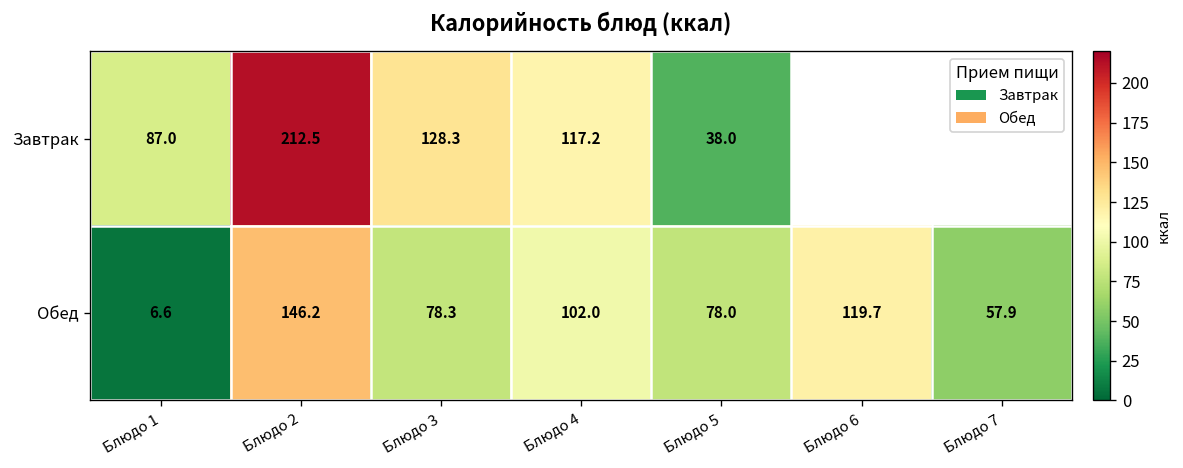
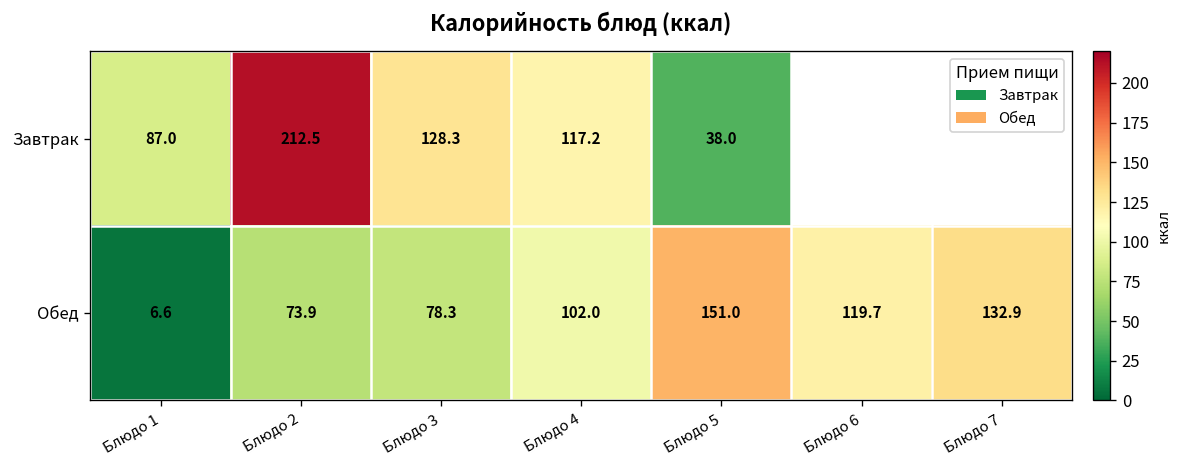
  {
    "Завтрак": {
      "Блюдо 1": 87.0,
      "Блюдо 2": 212.5,
      "Блюдо 3": 128.3,
      "Блюдо 4": 117.2,
      "Блюдо 5": 38.0
    },
    "Обед": {
      "Блюдо 1": 6.6,
-     "Блюдо 2": 146.2,
+     "Блюдо 2": 73.9,
      "Блюдо 3": 78.3,
      "Блюдо 4": 102.0,
-     "Блюдо 5": 78.0,
+     "Блюдо 5": 151.0,
      "Блюдо 6": 119.7,
-     "Блюдо 7": 57.9
+     "Блюдо 7": 132.9
    }
  }
